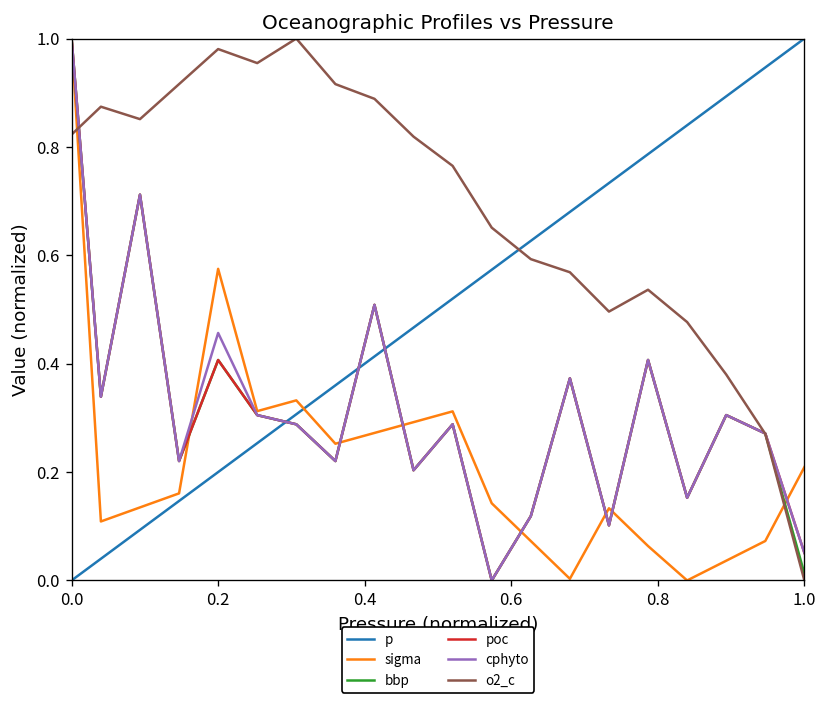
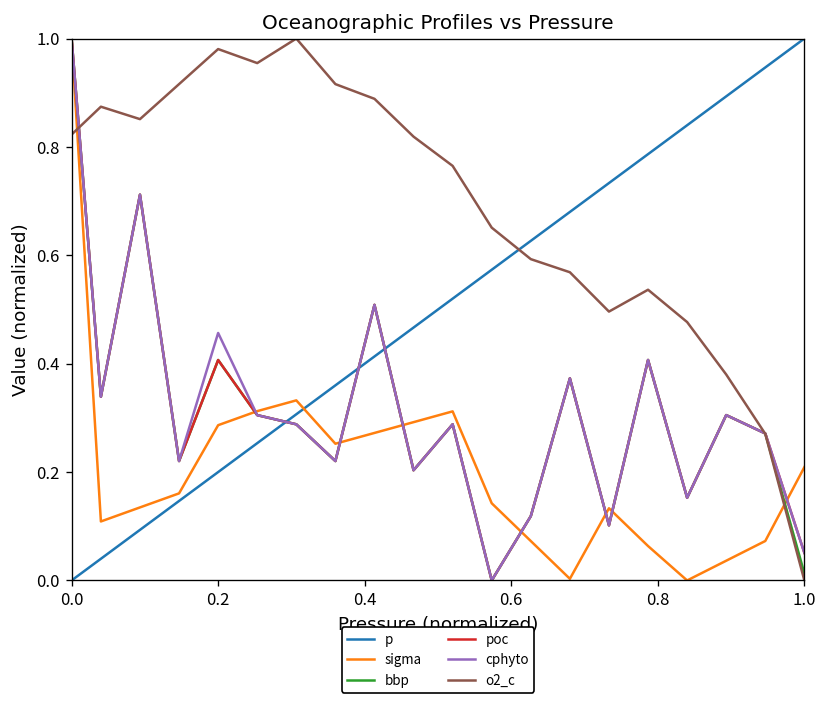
  {
    "p": {
      "0.0": 0.00,
      "0.2": 0.20,
      "1.0": 1.00
    },
    "sigma": {
-     "0.2": 0.58,
+     "0.2": 0.29,
      "1.0": 0.21
    },
    "bbp": {
      "1.0": 0.01
    },
    "cphyto": {
      "0.2": 0.46
    },
    "o2_c": {
      "0.0": 0.82,
      "0.2": 0.98,
      "1.0": 0.00
    }
  }
